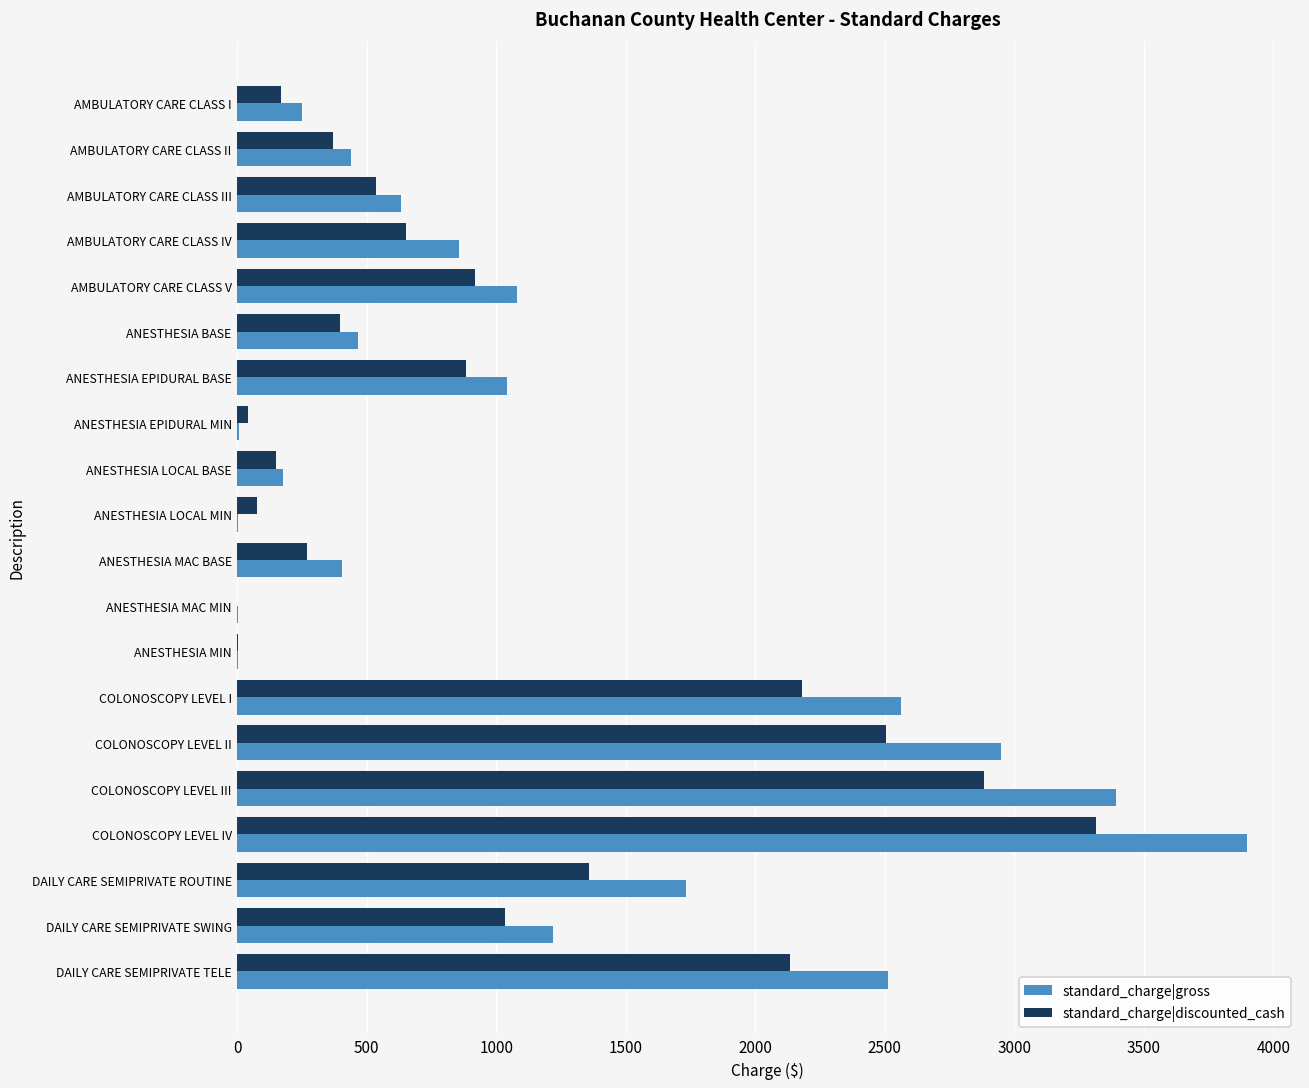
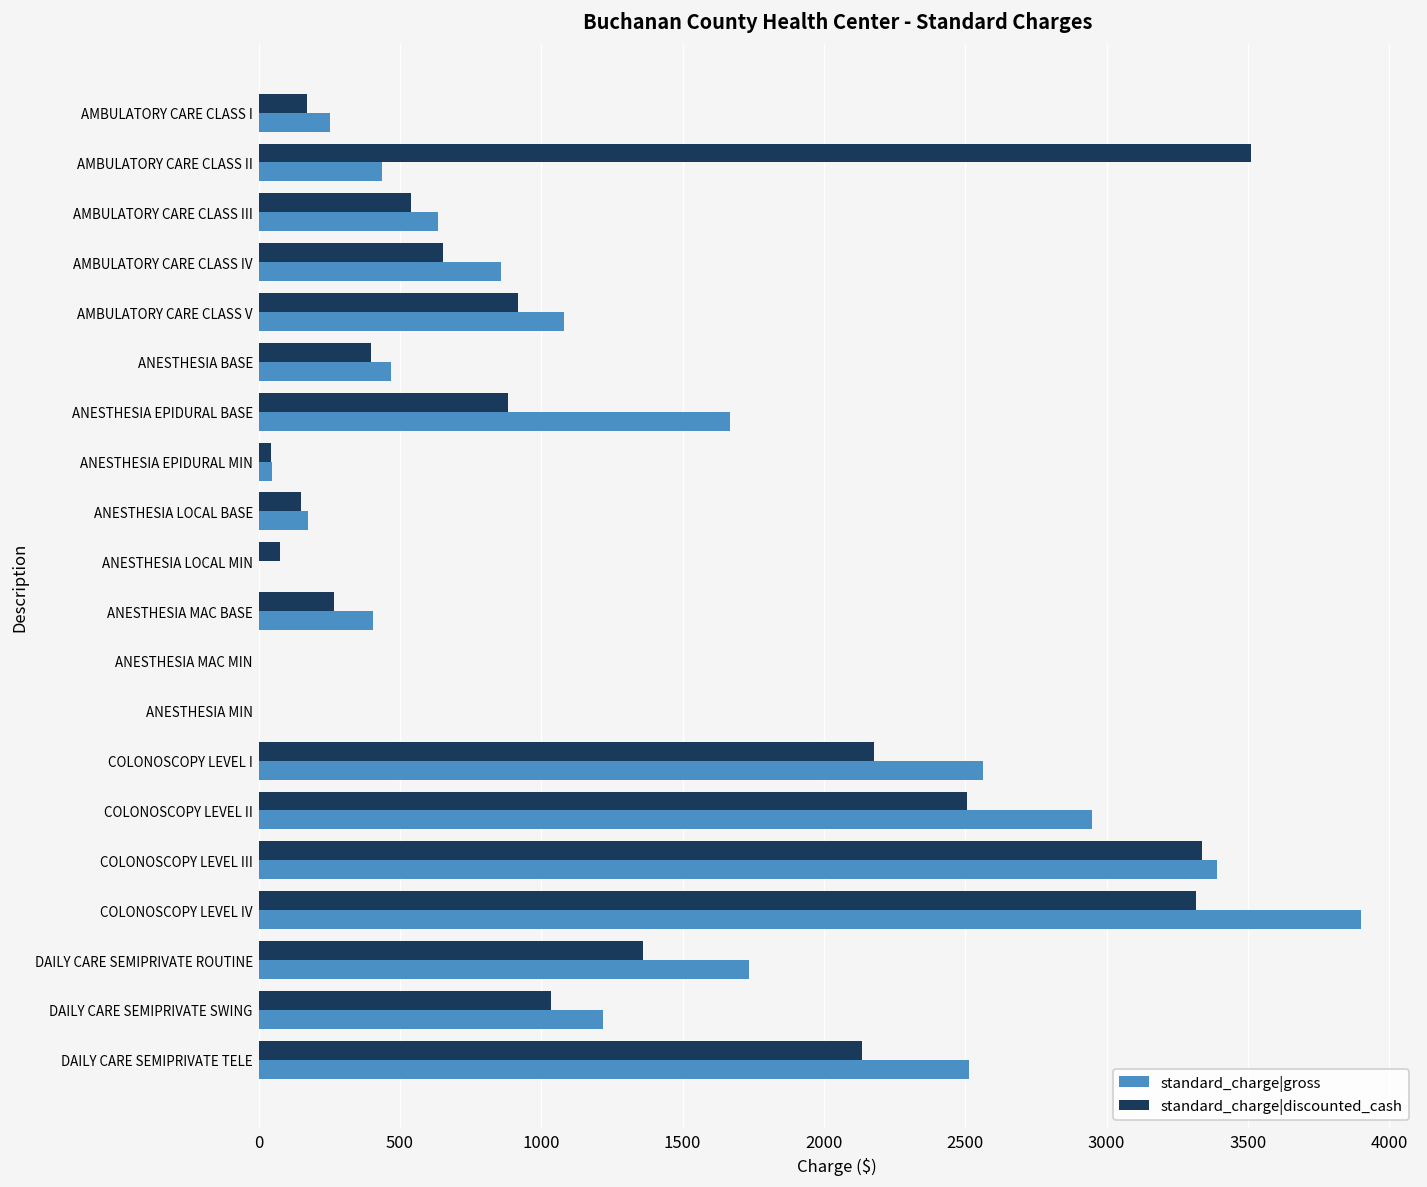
  {
    "standard_charge|gross": {
      "AMBULATORY CARE CLASS I": 250,
      "AMBULATORY CARE CLASS II": 440,
      "AMBULATORY CARE CLASS III": 630,
      "AMBULATORY CARE CLASS IV": 860,
      "AMBULATORY CARE CLASS V": 1080,
      "ANESTHESIA BASE": 470,
-     "ANESTHESIA EPIDURAL BASE": 1040,
-     "ANESTHESIA EPIDURAL MIN": 10,
+     "ANESTHESIA EPIDURAL BASE": 1670,
+     "ANESTHESIA EPIDURAL MIN": 50,
      "ANESTHESIA LOCAL BASE": 180,
      "ANESTHESIA MAC BASE": 410,
      "COLONOSCOPY LEVEL I": 2560,
      "COLONOSCOPY LEVEL II": 2950,
      "COLONOSCOPY LEVEL III": 3390,
      "COLONOSCOPY LEVEL IV": 3900,
      "DAILY CARE SEMIPRIVATE ROUTINE": 1730,
      "DAILY CARE SEMIPRIVATE SWING": 1220,
      "DAILY CARE SEMIPRIVATE TELE": 2510
    },
    "standard_charge|discounted_cash": {
      "AMBULATORY CARE CLASS I": 170,
-     "AMBULATORY CARE CLASS II": 370,
+     "AMBULATORY CARE CLASS II": 3510,
      "AMBULATORY CARE CLASS III": 540,
      "AMBULATORY CARE CLASS IV": 650,
      "AMBULATORY CARE CLASS V": 920,
      "ANESTHESIA BASE": 400,
      "ANESTHESIA EPIDURAL BASE": 880,
      "ANESTHESIA EPIDURAL MIN": 40,
      "ANESTHESIA LOCAL BASE": 150,
      "ANESTHESIA LOCAL MIN": 80,
      "ANESTHESIA MAC BASE": 270,
      "COLONOSCOPY LEVEL I": 2180,
      "COLONOSCOPY LEVEL II": 2510,
-     "COLONOSCOPY LEVEL III": 2880,
+     "COLONOSCOPY LEVEL III": 3340,
      "COLONOSCOPY LEVEL IV": 3320,
      "DAILY CARE SEMIPRIVATE ROUTINE": 1360,
      "DAILY CARE SEMIPRIVATE SWING": 1040,
      "DAILY CARE SEMIPRIVATE TELE": 2140
    }
  }
